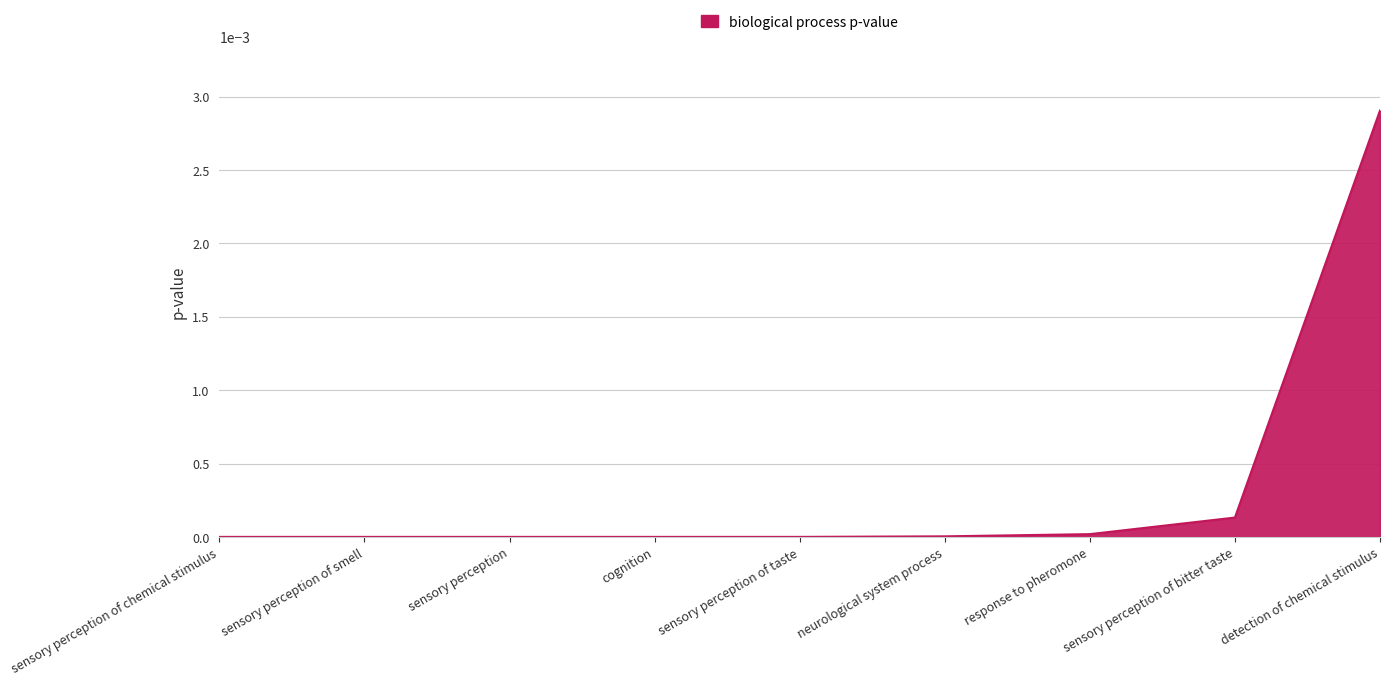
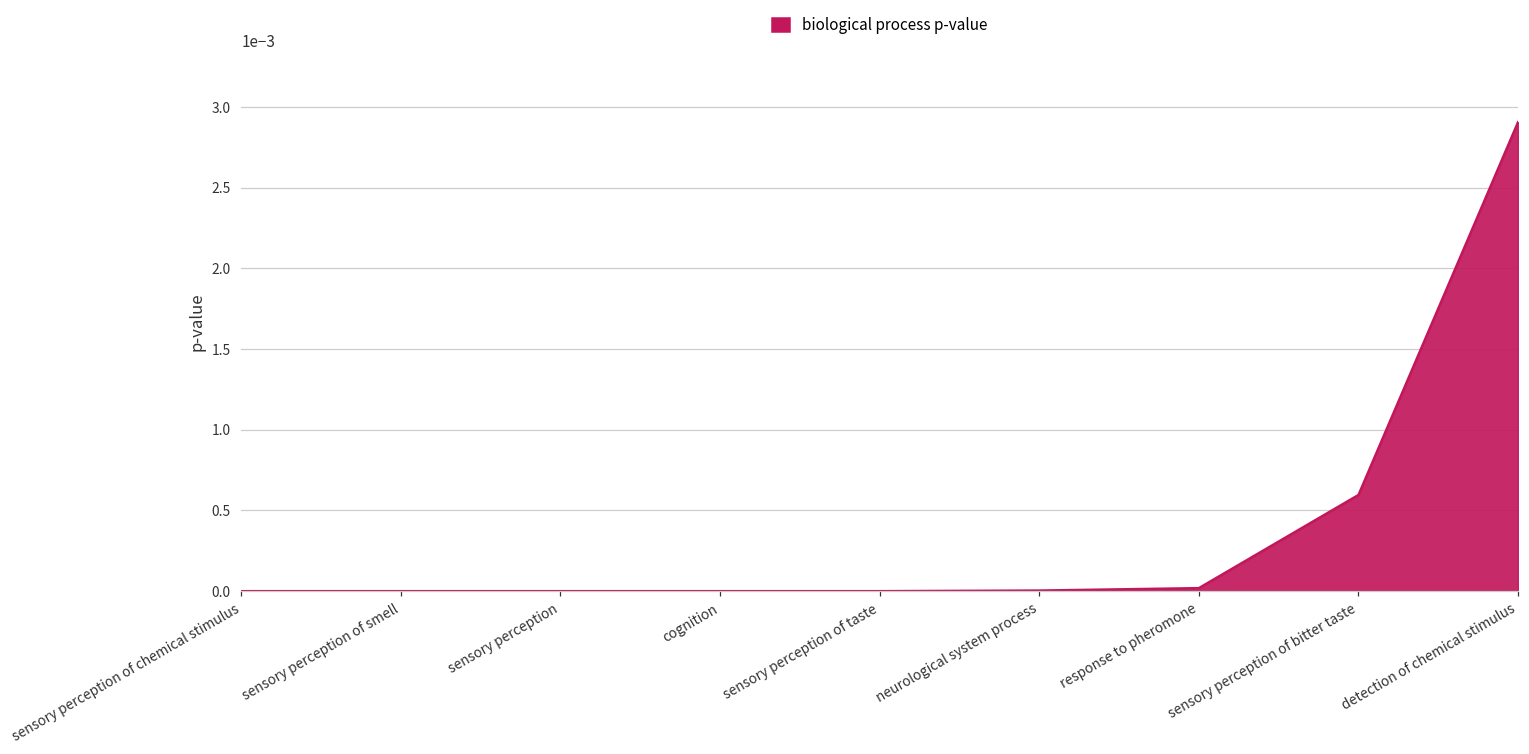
  {
    "sensory perception of chemical stimulus": 0.00000,
    "sensory perception of smell": 0.00000,
    "sensory perception": 0.00000,
    "cognition": 0.00000,
    "sensory perception of taste": 0.00000,
    "neurological system process": 0.00000,
    "response to pheromone": 0.00002,
-   "sensory perception of bitter taste": 0.00013,
+   "sensory perception of bitter taste": 0.00060,
    "detection of chemical stimulus": 0.00291
  }
